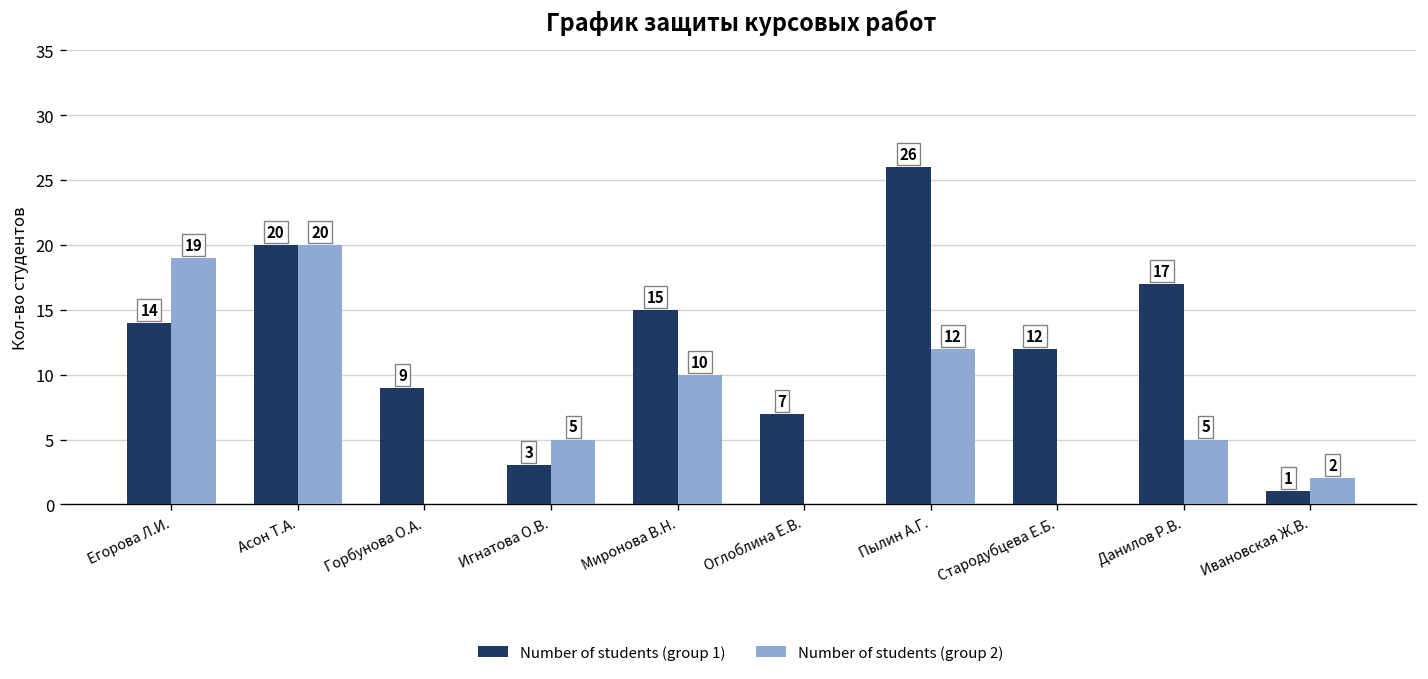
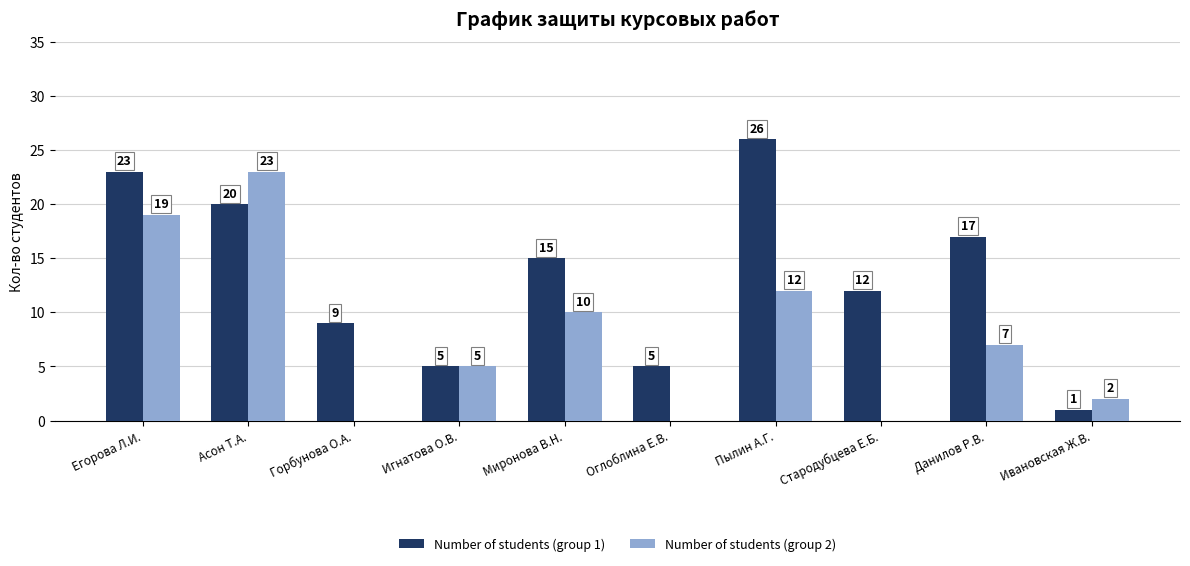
  {
    "Number of students (group 1)": {
-     "Егорова Л.И.": 14,
-     "Игнатова О.В.": 3,
-     "Оглоблина Е.В.": 7
+     "Егорова Л.И.": 23,
+     "Игнатова О.В.": 5,
+     "Оглоблина Е.В.": 5
    },
    "Number of students (group 2)": {
-     "Асон Т.А.": 20,
-     "Данилов Р.В.": 5
+     "Асон Т.А.": 23,
+     "Данилов Р.В.": 7
    }
  }
